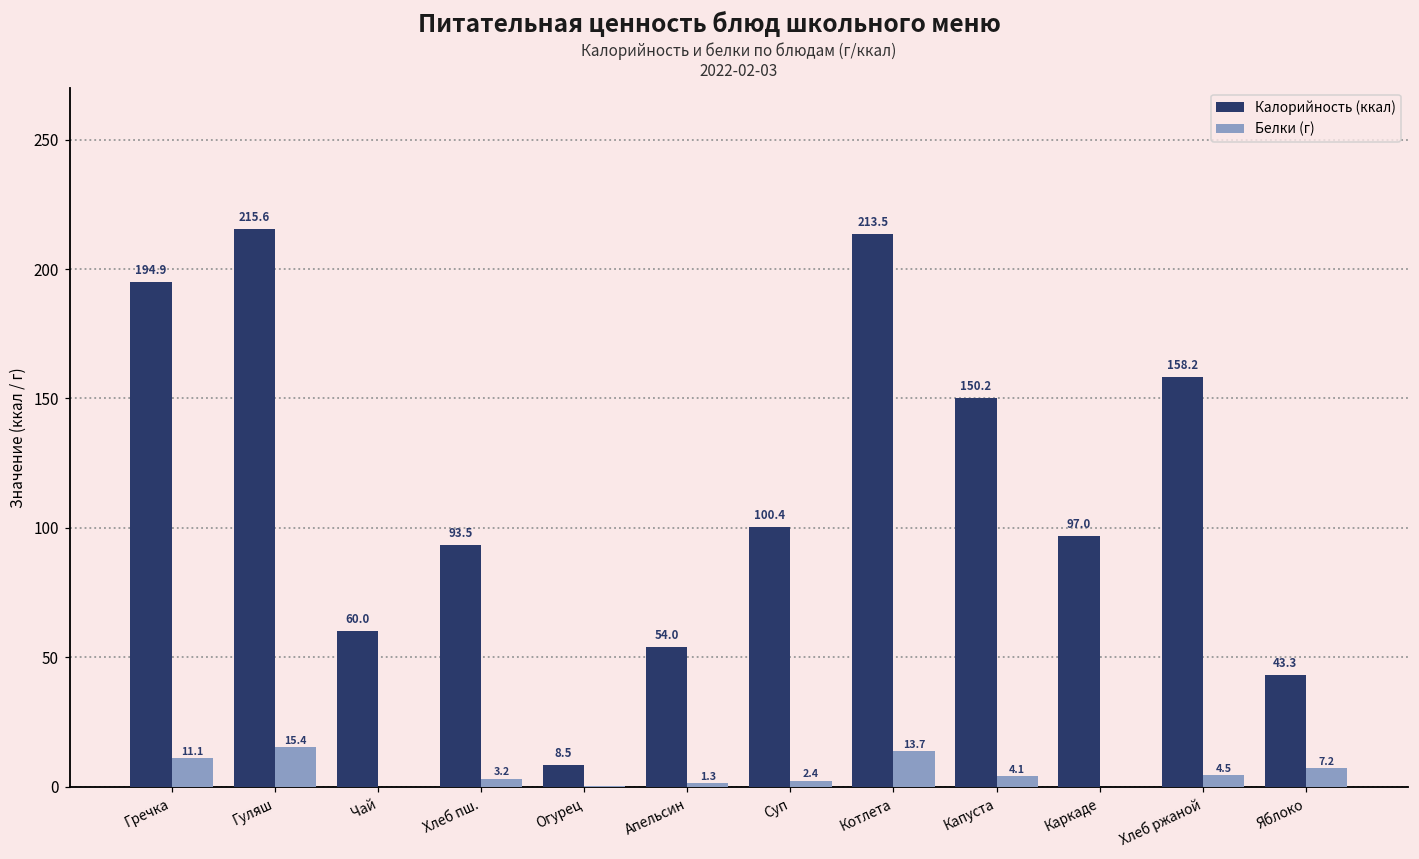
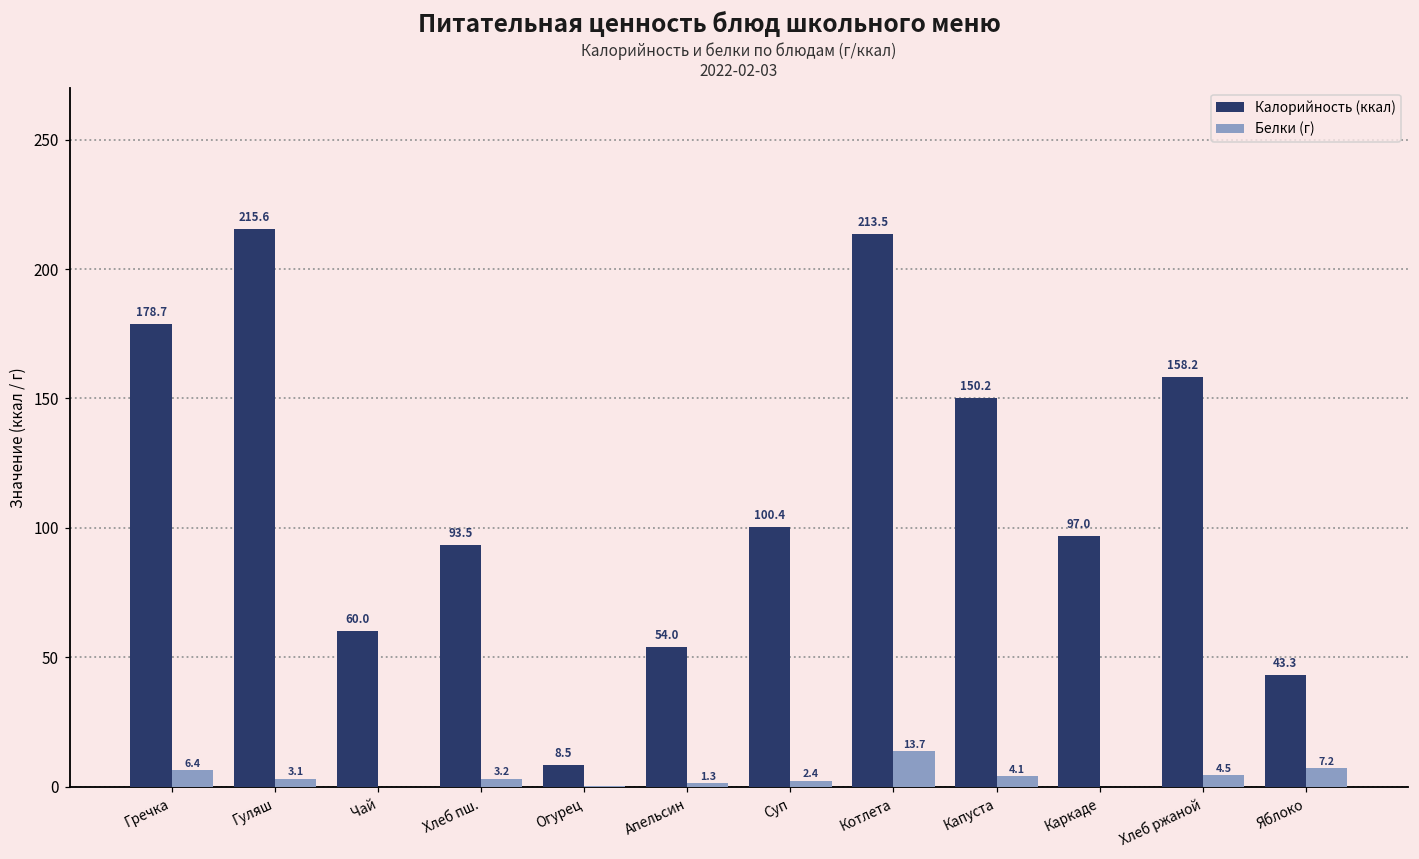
  {
    "Калорийность (ккал)": {
-     "Гречка": 194.9,
+     "Гречка": 178.7,
      "Гуляш": 215.6,
      "Чай": 60.0,
      "Хлеб пш.": 93.5,
      "Огурец": 8.5,
      "Апельсин": 54.0,
      "Суп": 100.4,
      "Котлета": 213.5,
      "Капуста": 150.2,
      "Каркаде": 97.0,
      "Хлеб ржаной": 158.2,
      "Яблоко": 43.3
    },
    "Белки (г)": {
-     "Гречка": 11.1,
-     "Гуляш": 15.4,
+     "Гречка": 6.4,
+     "Гуляш": 3.1,
      "Хлеб пш.": 3.2,
      "Апельсин": 1.3,
      "Суп": 2.4,
      "Котлета": 13.7,
      "Капуста": 4.1,
      "Хлеб ржаной": 4.5,
      "Яблоко": 7.2
    }
  }
